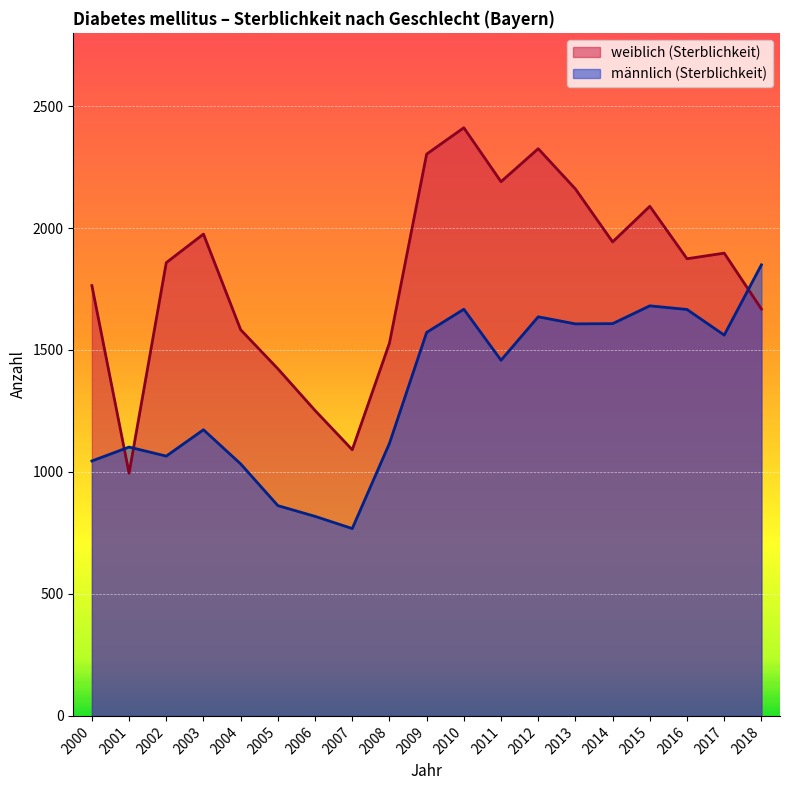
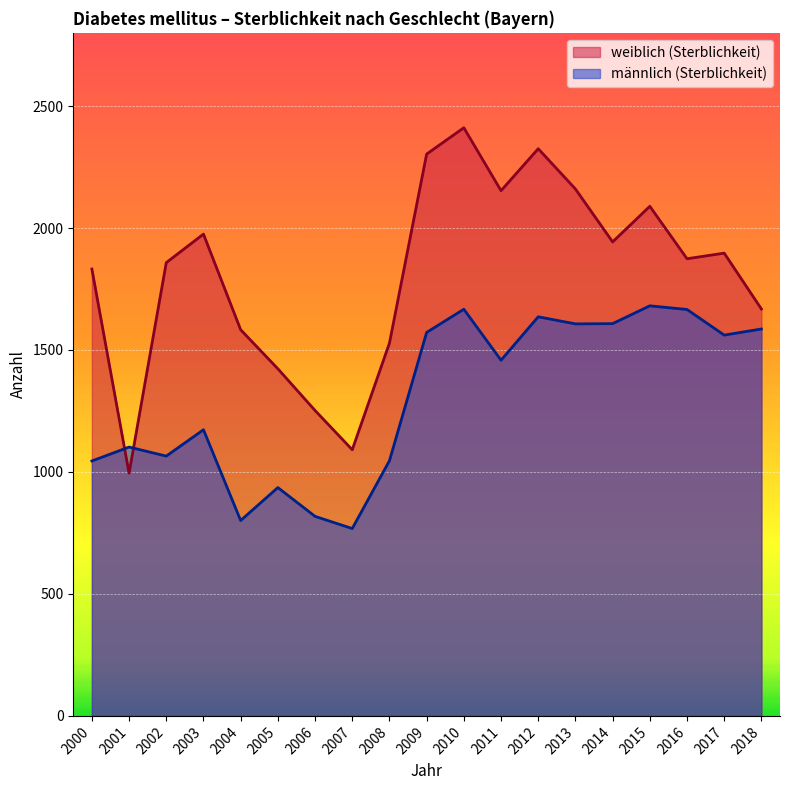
  {
    "weiblich (Sterblichkeit)": {
-     "2000": 1760,
+     "2000": 1830,
      "2001": 1000,
      "2002": 1860,
      "2003": 1980,
      "2004": 1580,
      "2005": 1420,
      "2006": 1250,
      "2007": 1090,
      "2008": 1530,
      "2009": 2300,
      "2010": 2410,
-     "2011": 2190,
+     "2011": 2150,
      "2012": 2330,
      "2013": 2160,
      "2014": 1940,
      "2015": 2090,
      "2016": 1870,
      "2017": 1900,
      "2018": 1670
    },
    "männlich (Sterblichkeit)": {
      "2000": 1050,
      "2001": 1100,
      "2002": 1070,
      "2003": 1170,
-     "2004": 1030,
-     "2005": 860,
+     "2004": 800,
+     "2005": 940,
      "2006": 820,
      "2007": 770,
-     "2008": 1120,
+     "2008": 1050,
      "2009": 1570,
      "2010": 1670,
      "2011": 1460,
      "2012": 1640,
      "2013": 1610,
      "2014": 1610,
      "2015": 1680,
      "2016": 1670,
      "2017": 1560,
-     "2018": 1850
+     "2018": 1590
    }
  }
